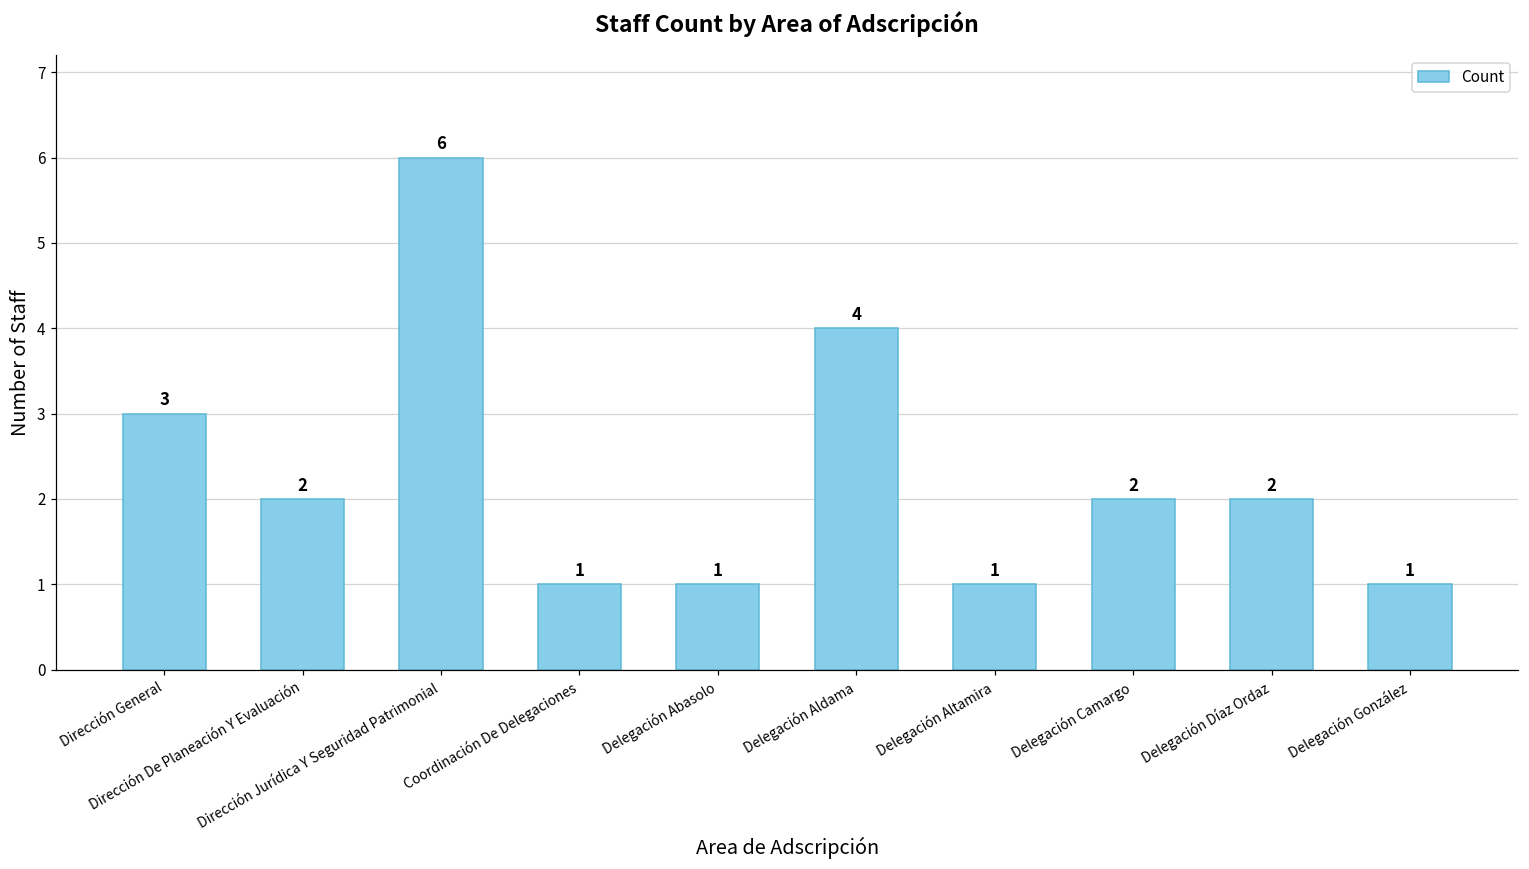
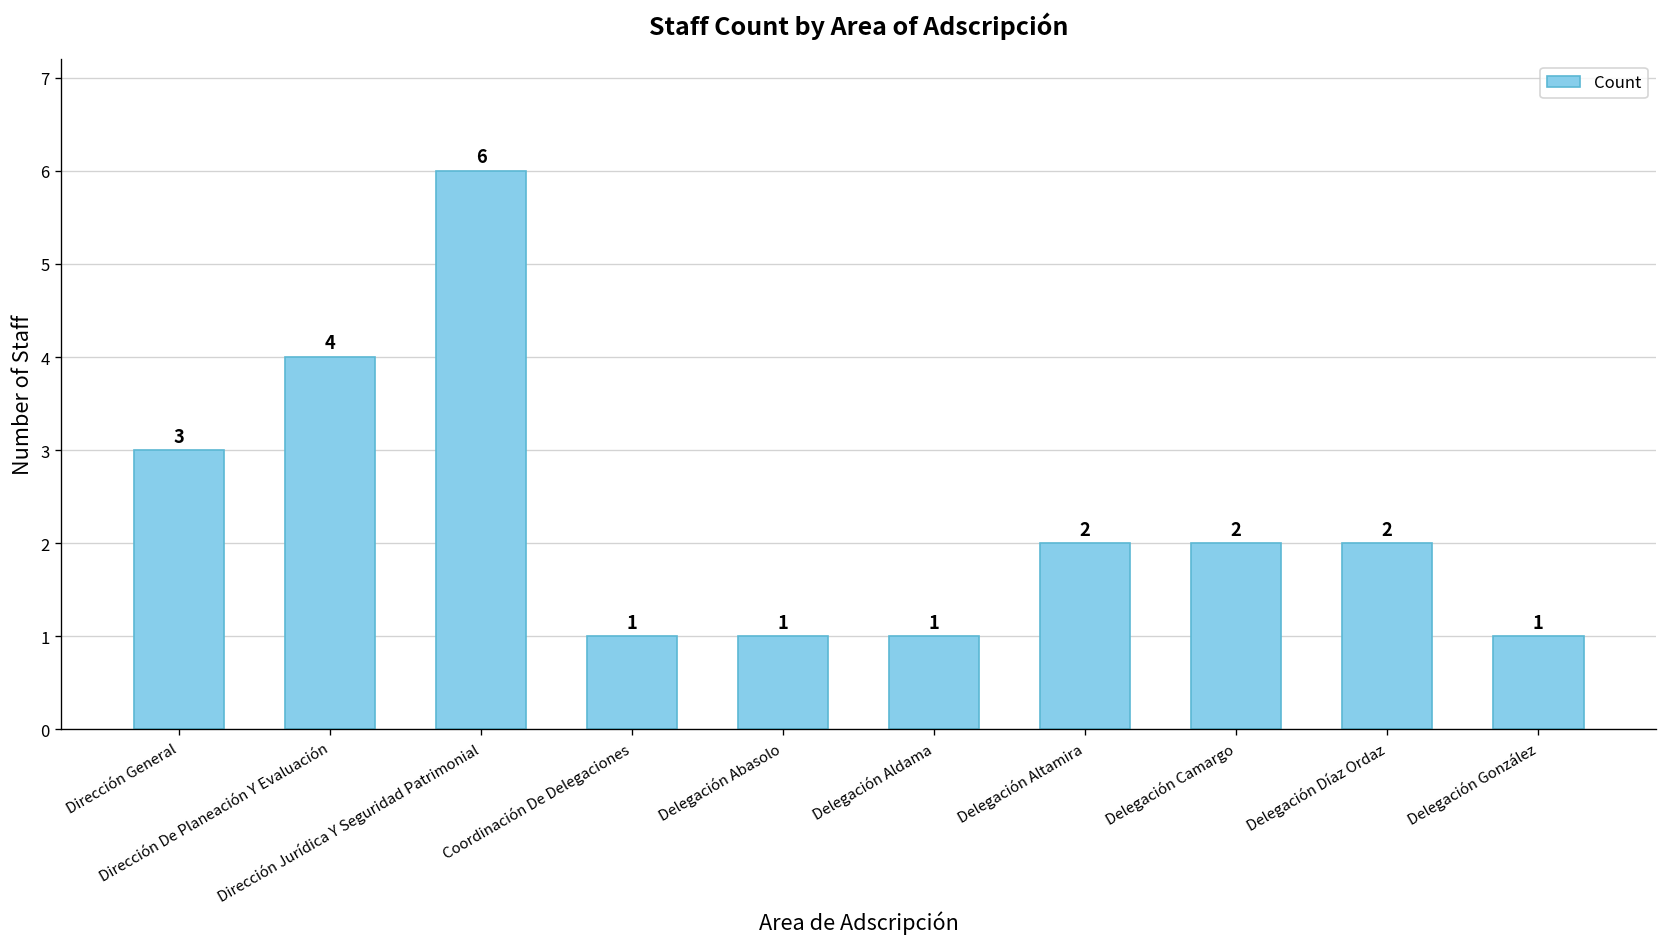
  {
    "Dirección General": 3,
-   "Dirección De Planeación Y Evaluación": 2,
+   "Dirección De Planeación Y Evaluación": 4,
    "Dirección Jurídica Y Seguridad Patrimonial": 6,
    "Coordinación De Delegaciones": 1,
    "Delegación Abasolo": 1,
-   "Delegación Aldama": 4,
-   "Delegación Altamira": 1,
+   "Delegación Aldama": 1,
+   "Delegación Altamira": 2,
    "Delegación Camargo": 2,
    "Delegación Díaz Ordaz": 2,
    "Delegación González": 1
  }
